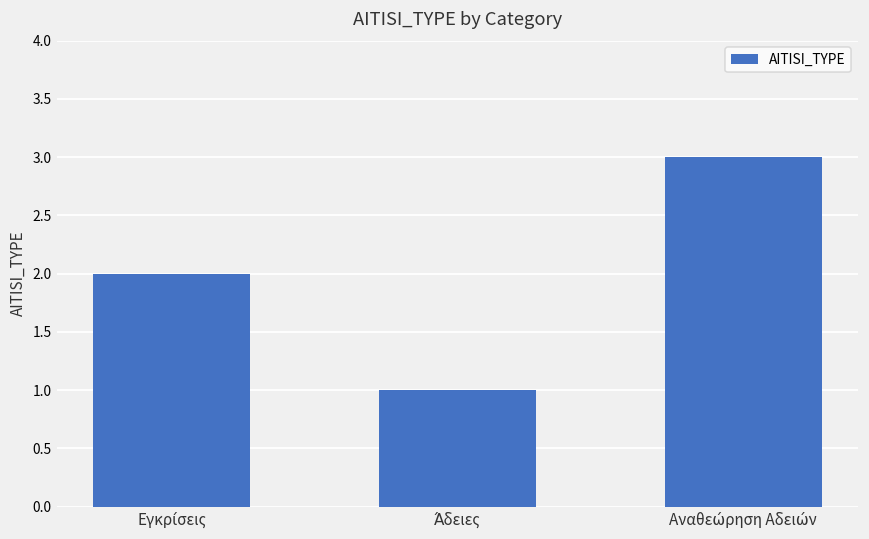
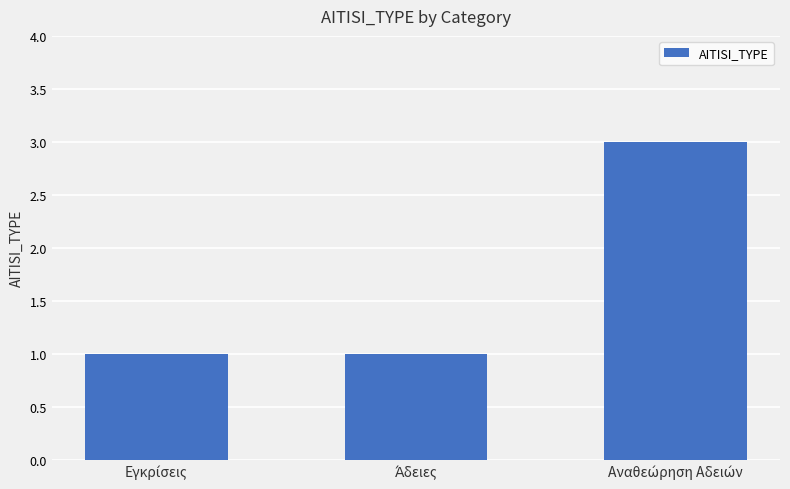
  {
-   "Εγκρίσεις": 2,
+   "Εγκρίσεις": 1,
    "Άδειες": 1,
    "Αναθεώρηση Αδειών": 3
  }
